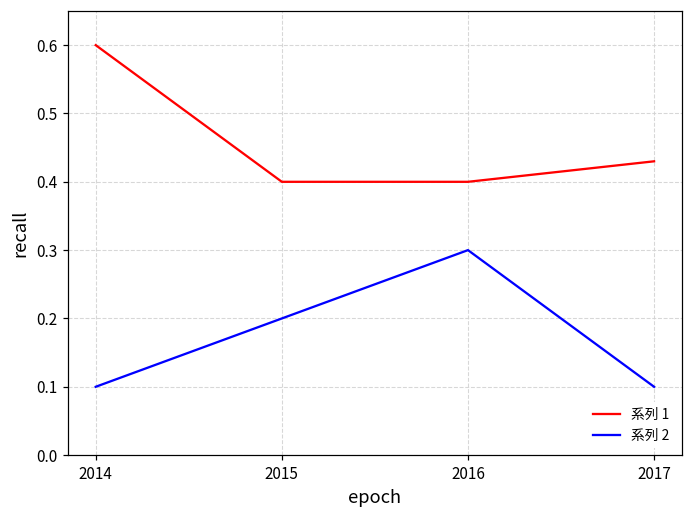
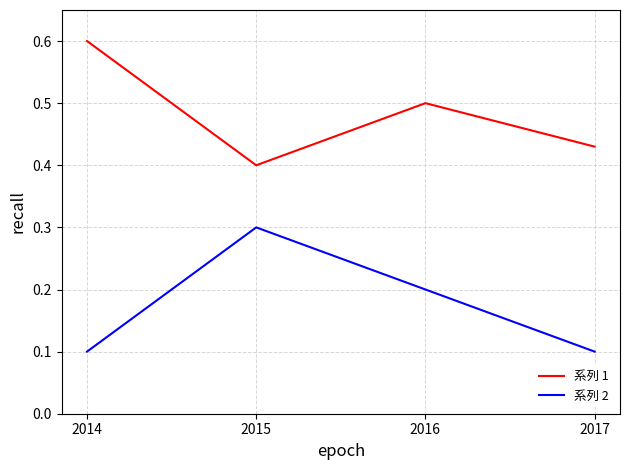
  {
    "系列 1": {
      "2014": 0.6,
      "2015": 0.4,
-     "2016": 0.4,
+     "2016": 0.5,
      "2017": 0.43
    },
    "系列 2": {
      "2014": 0.1,
-     "2015": 0.2,
-     "2016": 0.3,
+     "2015": 0.3,
+     "2016": 0.2,
      "2017": 0.1
    }
  }
